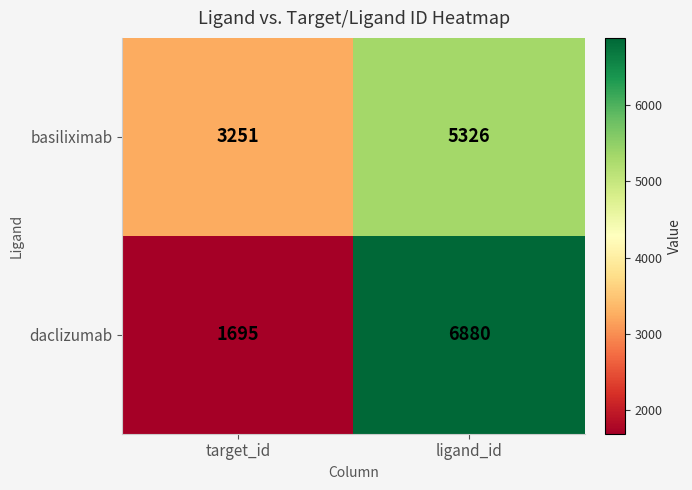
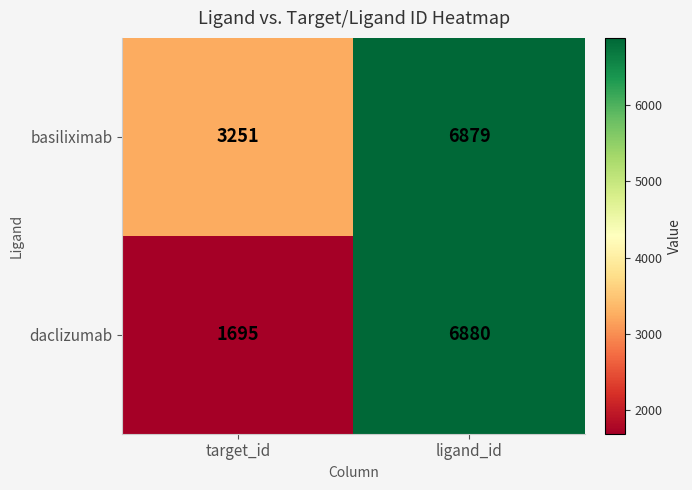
  {
    "basiliximab": {
      "target_id": 3251,
-     "ligand_id": 5326
+     "ligand_id": 6879
    },
    "daclizumab": {
      "target_id": 1695,
      "ligand_id": 6880
    }
  }
